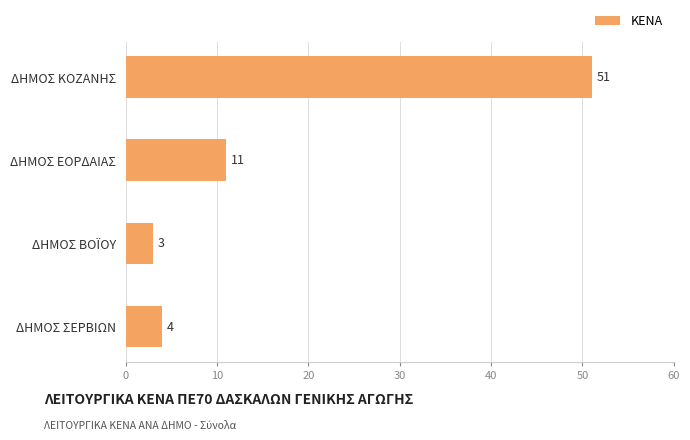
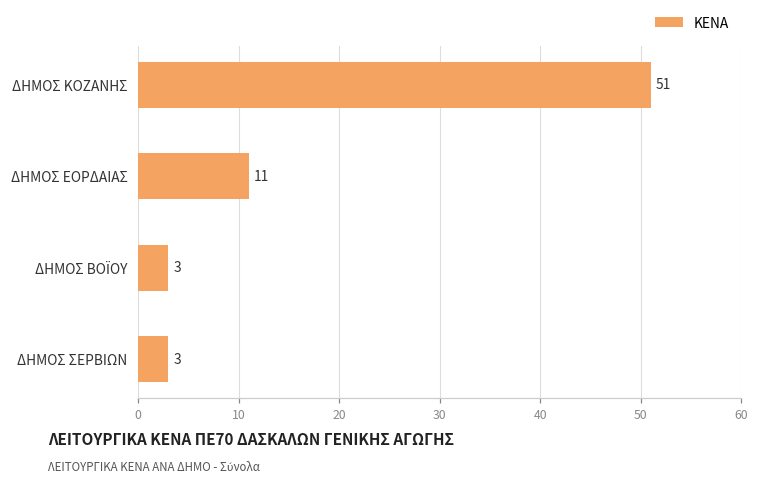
  {
    "ΔΗΜΟΣ ΚΟΖΑΝΗΣ": 51,
    "ΔΗΜΟΣ ΕΟΡΔΑΙΑΣ": 11,
    "ΔΗΜΟΣ ΒΟΪΟΥ": 3,
-   "ΔΗΜΟΣ ΣΕΡΒΙΩΝ": 4
+   "ΔΗΜΟΣ ΣΕΡΒΙΩΝ": 3
  }
